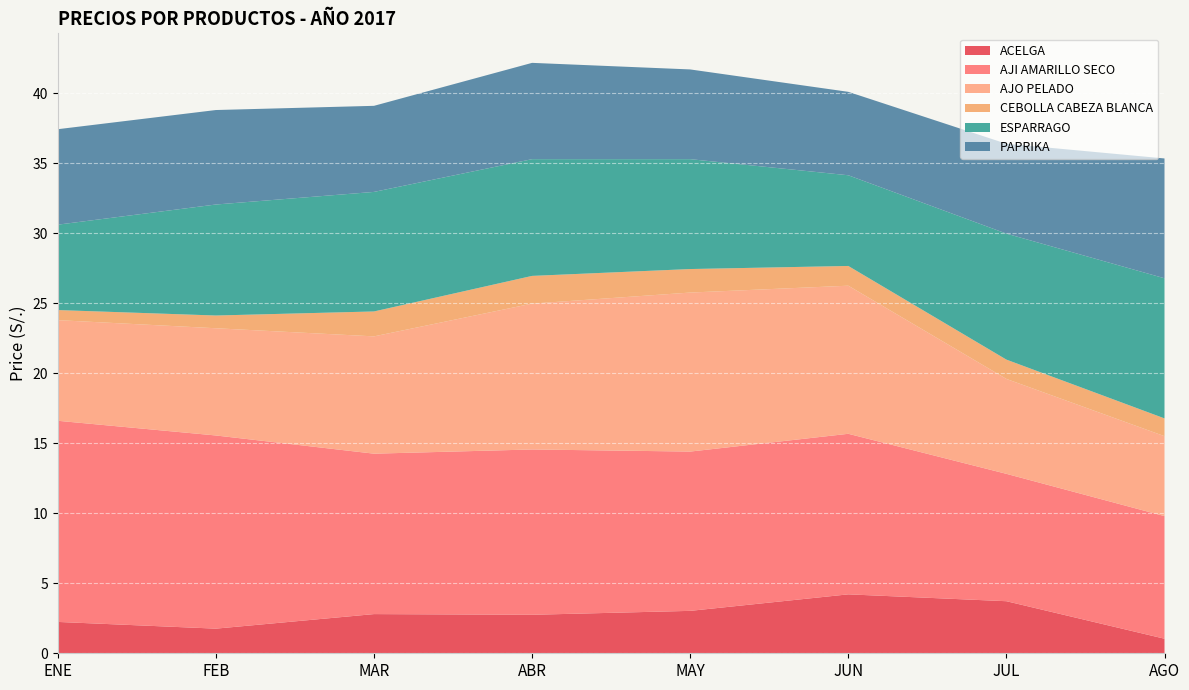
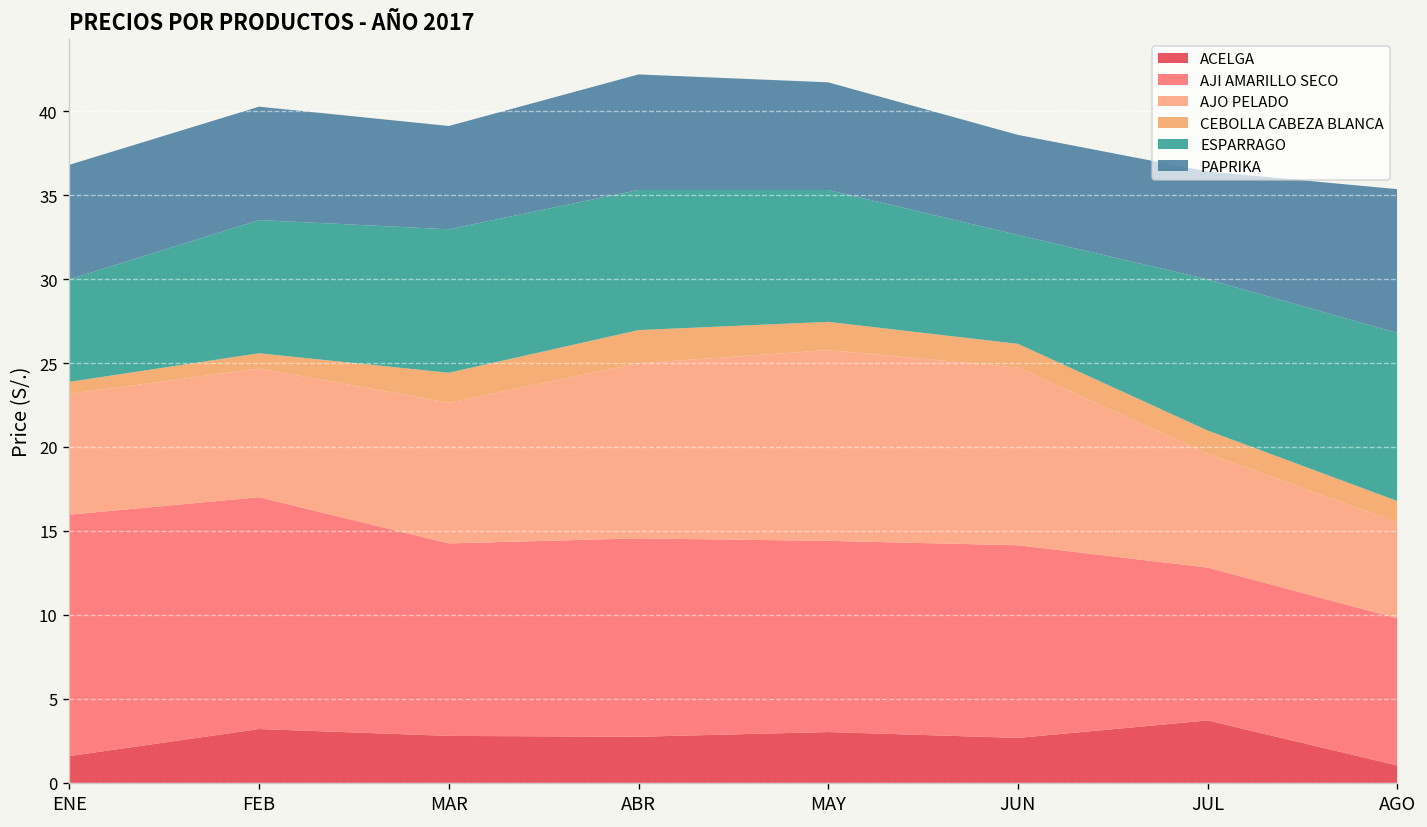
  {
    "ACELGA": {
-     "ENE": 2.2,
-     "FEB": 1.8,
+     "ENE": 1.6,
+     "FEB": 3.2,
      "MAR": 2.8,
      "ABR": 2.8,
      "MAY": 3.0,
-     "JUN": 4.2,
+     "JUN": 2.7,
      "JUL": 3.7,
      "AGO": 1.0
    }
  }
